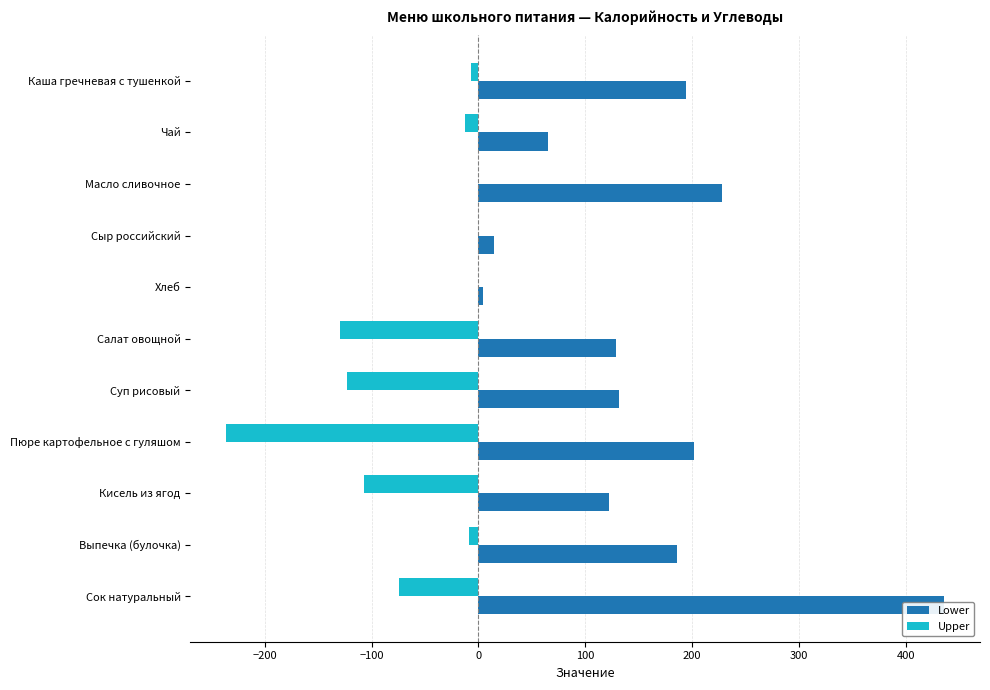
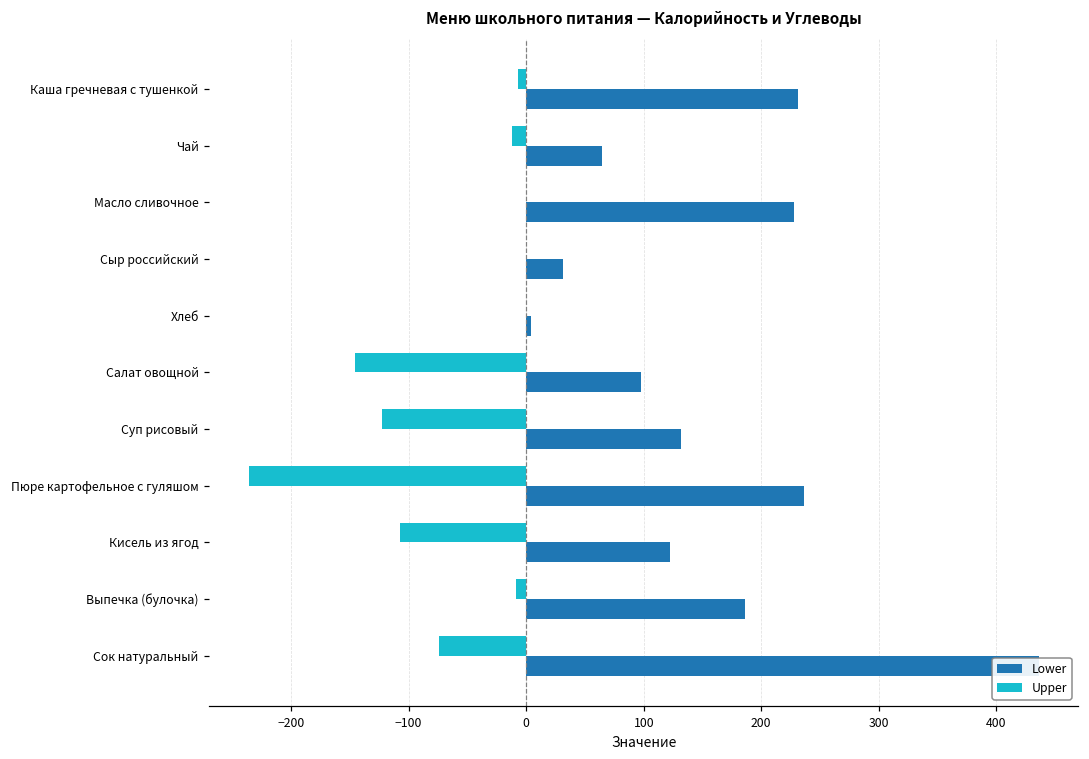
  {
    "Lower": {
-     "Каша гречневая с тушенкой": 194,
+     "Каша гречневая с тушенкой": 231,
      "Чай": 65,
      "Масло сливочное": 228,
-     "Сыр российский": 14,
+     "Сыр российский": 31,
      "Хлеб": 4,
-     "Салат овощной": 129,
+     "Салат овощной": 97,
      "Суп рисовый": 132,
-     "Пюре картофельное с гуляшом": 202,
+     "Пюре картофельное с гуляшом": 236,
      "Кисель из ягод": 122,
      "Выпечка (булочка)": 186
    },
    "Upper": {
      "Каша гречневая с тушенкой": -7,
      "Чай": -12,
      "Хлеб": 0,
-     "Салат овощной": -129,
+     "Салат овощной": -145,
      "Суп рисовый": -123,
      "Пюре картофельное с гуляшом": -236,
      "Кисель из ягод": -107,
      "Выпечка (булочка)": -9,
      "Сок натуральный": -74
    }
  }
